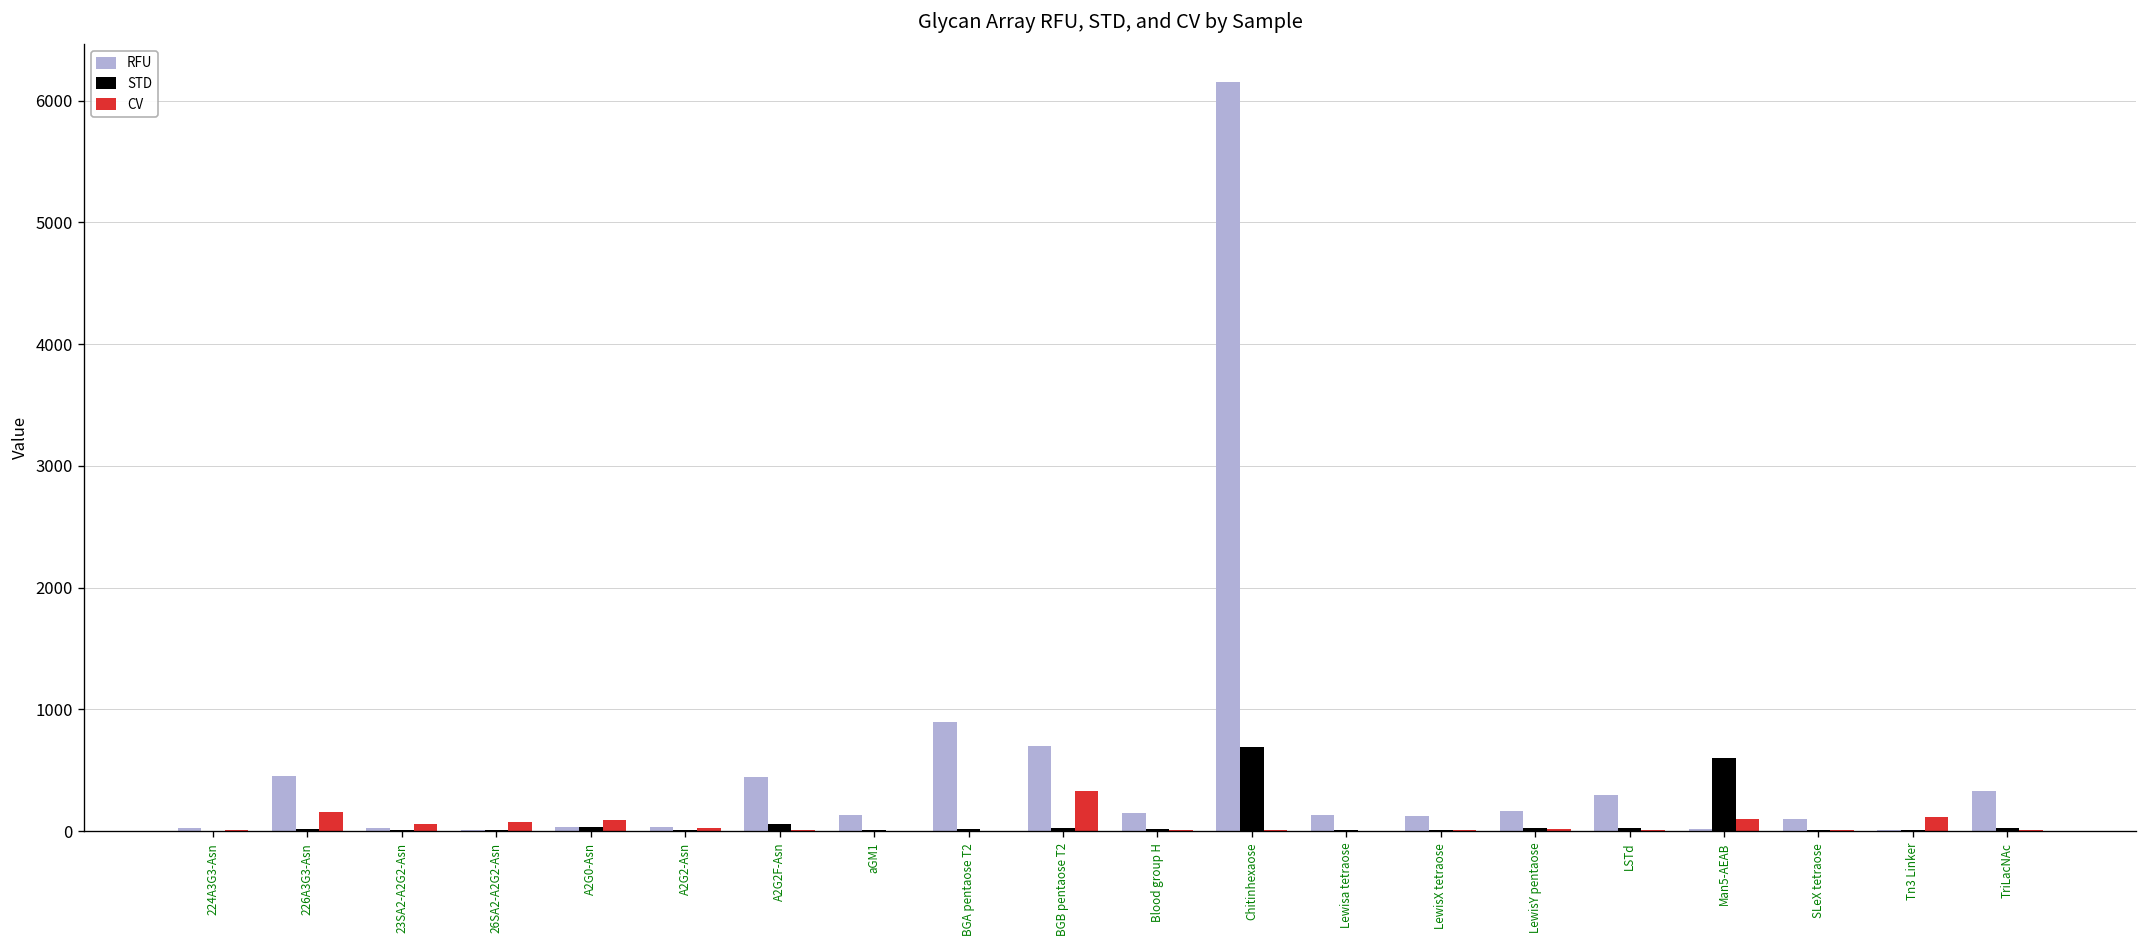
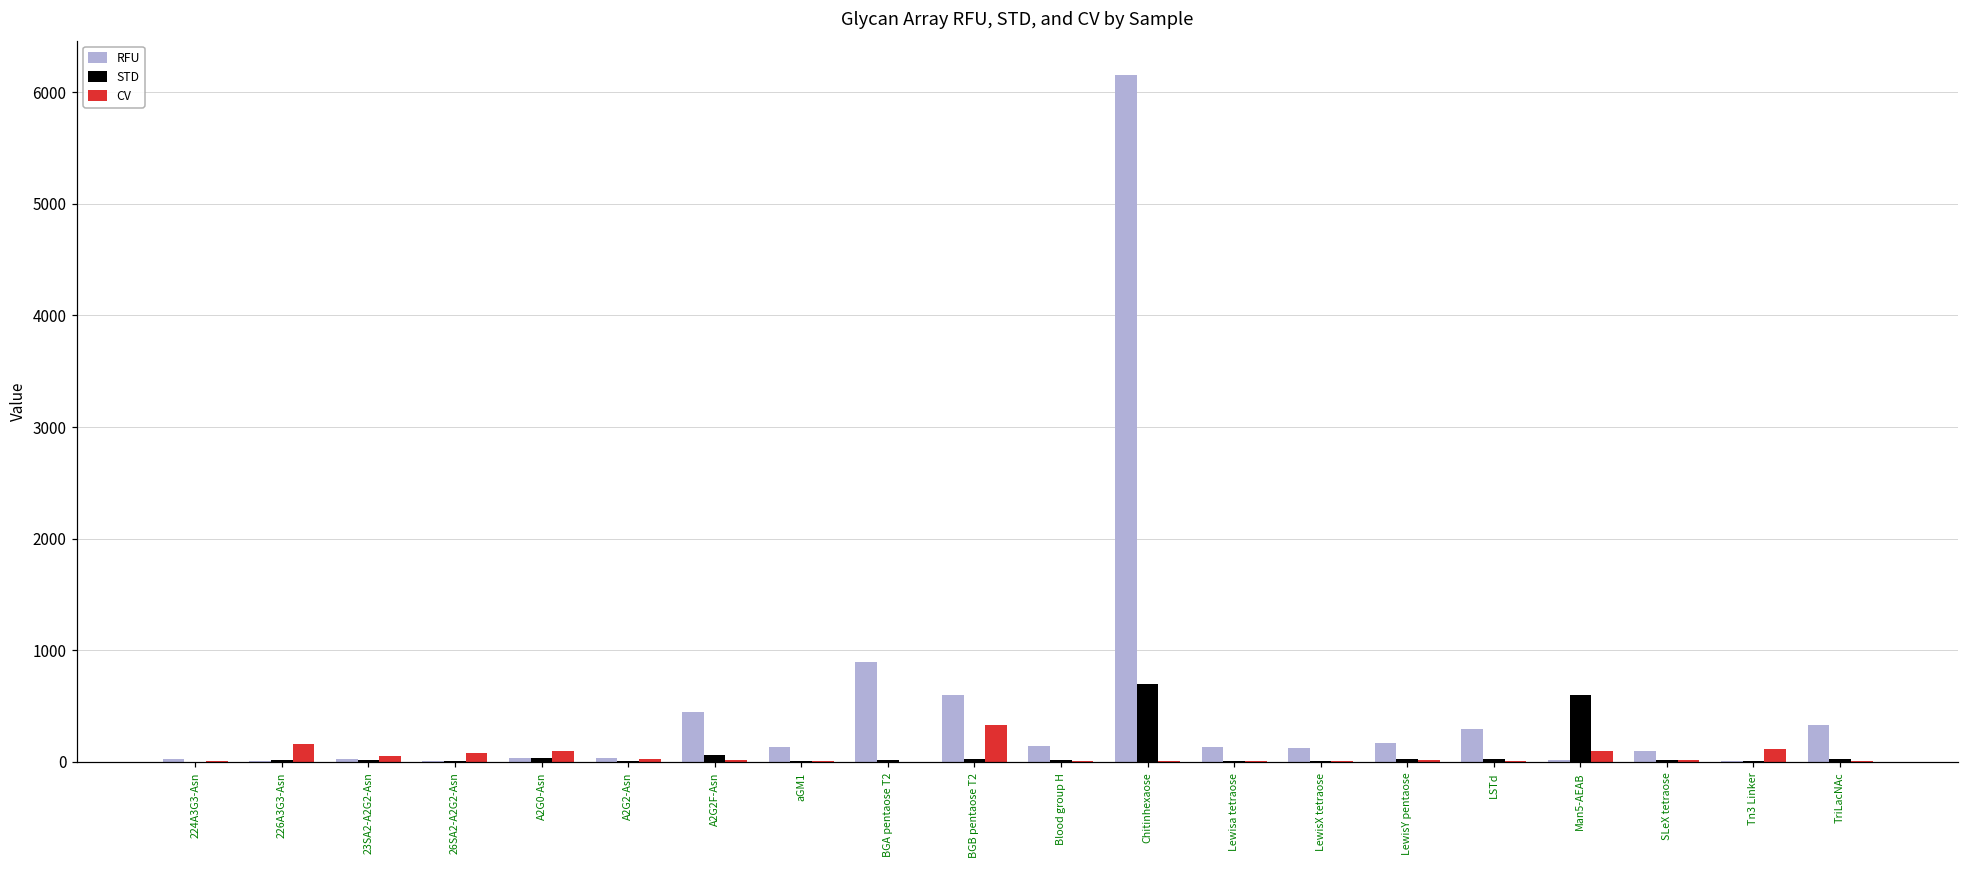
  {
    "RFU": {
      "224A3G3-Asn": 30,
-     "226A3G3-Asn": 450,
+     "226A3G3-Asn": 10,
      "A2G0-Asn": 30,
      "A2G2-Asn": 40,
      "A2G2F-Asn": 450,
      "aGM1": 130,
      "BGA pentaose T2": 890,
-     "BGB pentaose T2": 700,
+     "BGB pentaose T2": 600,
      "Blood group H": 150,
      "Chitinhexaose": 6160,
      "Lewisa tetraose": 130,
      "LewisX tetraose": 120,
      "LewisY pentaose": 170,
      "LSTd": 300,
      "SLeX tetraose": 100,
      "TriLacNAc": 330
    },
    "STD": {
      "A2G0-Asn": 30,
      "A2G2F-Asn": 60,
      "Chitinhexaose": 690,
      "LSTd": 30,
      "Man5-AEAB": 600
    },
    "CV": {
      "226A3G3-Asn": 160,
      "23SA2-A2G2-Asn": 60,
      "26SA2-A2G2-Asn": 80,
      "A2G0-Asn": 90,
      "A2G2-Asn": 30,
      "BGB pentaose T2": 330,
      "Man5-AEAB": 100,
      "Tn3 Linker": 110
    }
  }
